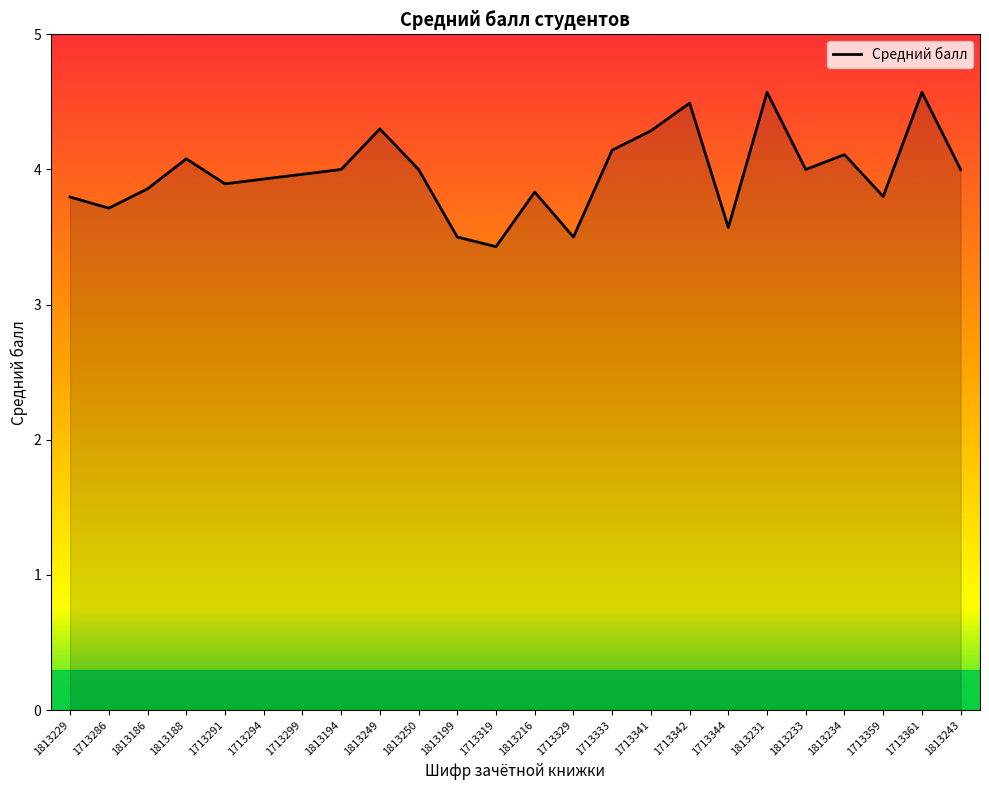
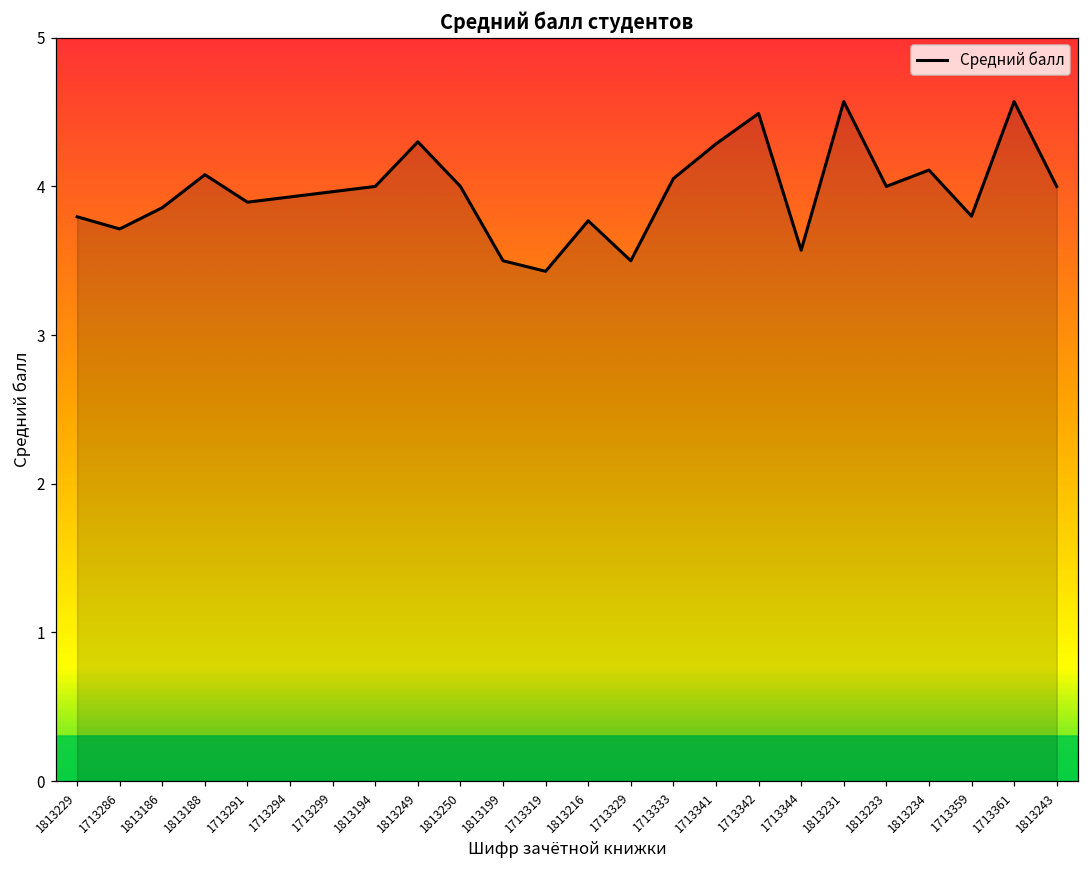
  {
    "1813229": 3.80,
    "1713286": 3.71,
    "1813186": 3.86,
    "1813188": 4.08,
    "1713291": 3.89,
    "1813194": 4.00,
    "1813249": 4.30,
    "1813250": 4.00,
    "1813199": 3.50,
    "1713319": 3.43,
-   "1813216": 3.83,
+   "1813216": 3.77,
    "1713329": 3.50,
-   "1713333": 4.14,
+   "1713333": 4.05,
    "1713341": 4.29,
    "1713342": 4.49,
    "1713344": 3.57,
    "1813231": 4.57,
    "1813233": 4.00,
    "1813234": 4.11,
    "1713359": 3.80,
    "1713361": 4.57,
    "1813243": 4.00
  }
